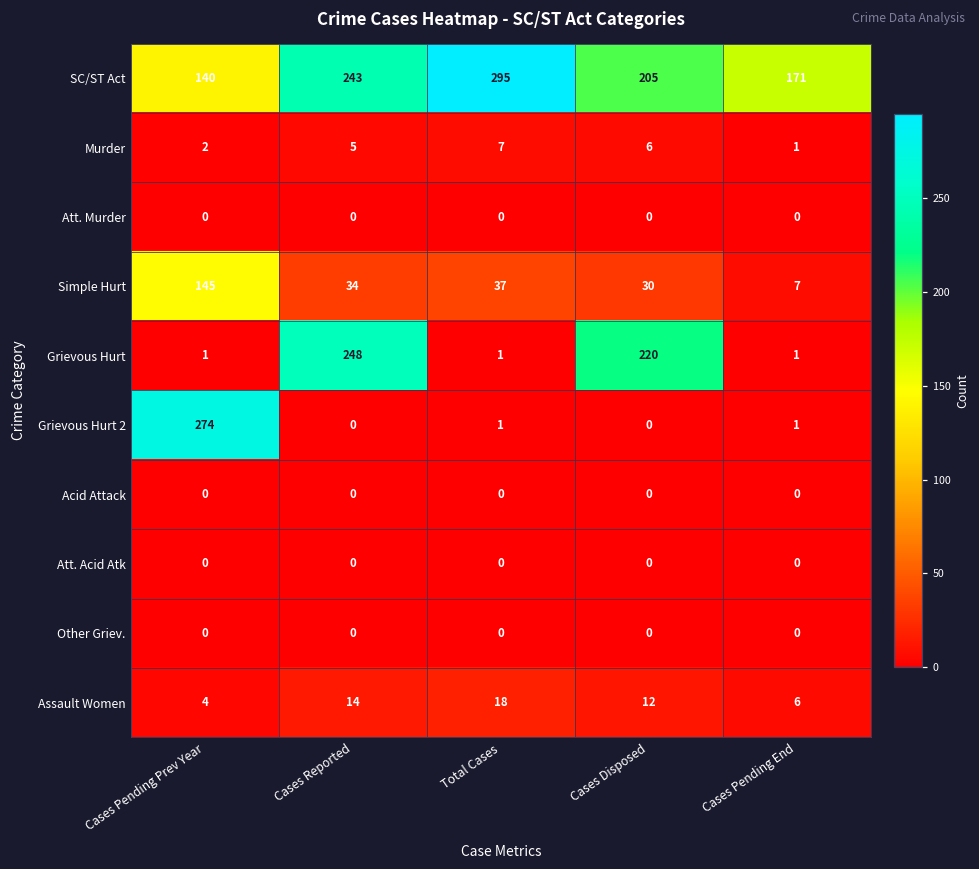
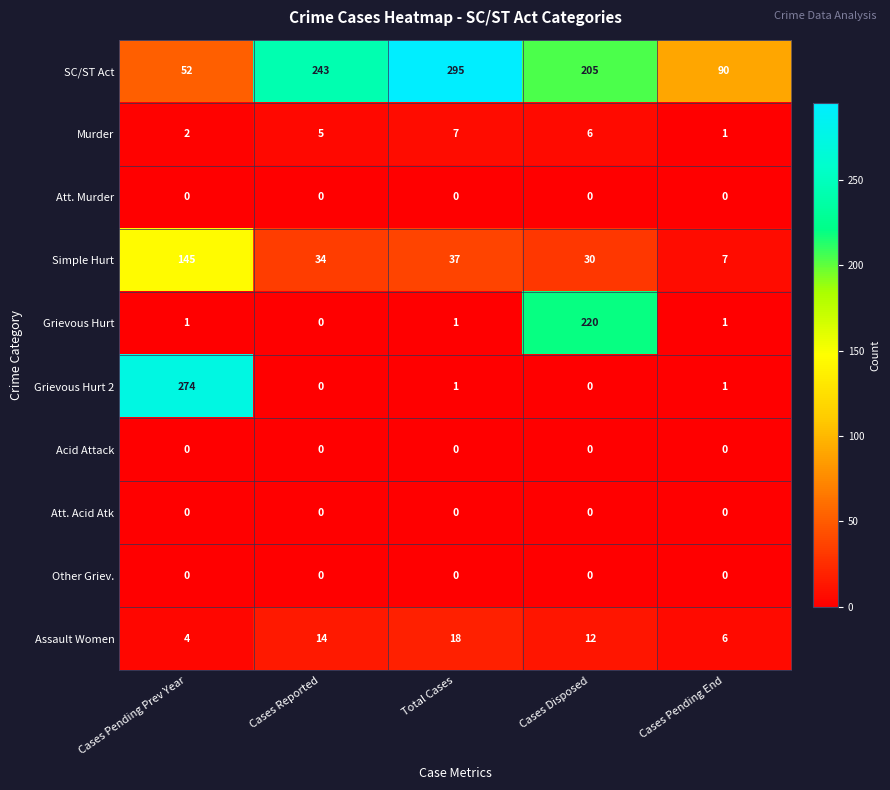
  {
    "SC/ST Act": {
-     "Cases Pending Prev Year": 140,
+     "Cases Pending Prev Year": 52,
      "Cases Reported": 243,
      "Total Cases": 295,
      "Cases Disposed": 205,
-     "Cases Pending End": 171
+     "Cases Pending End": 90
    },
    "Murder": {
      "Cases Pending Prev Year": 2,
      "Cases Reported": 5,
      "Total Cases": 7,
      "Cases Disposed": 6,
      "Cases Pending End": 1
    },
    "Att. Murder": {
      "Cases Pending Prev Year": 0,
      "Cases Reported": 0,
      "Total Cases": 0,
      "Cases Disposed": 0,
      "Cases Pending End": 0
    },
    "Simple Hurt": {
      "Cases Pending Prev Year": 145,
      "Cases Reported": 34,
      "Total Cases": 37,
      "Cases Disposed": 30,
      "Cases Pending End": 7
    },
    "Grievous Hurt": {
      "Cases Pending Prev Year": 1,
-     "Cases Reported": 248,
+     "Cases Reported": 0,
      "Total Cases": 1,
      "Cases Disposed": 220,
      "Cases Pending End": 1
    },
    "Grievous Hurt 2": {
      "Cases Pending Prev Year": 274,
      "Cases Reported": 0,
      "Total Cases": 1,
      "Cases Disposed": 0,
      "Cases Pending End": 1
    },
    "Acid Attack": {
      "Cases Pending Prev Year": 0,
      "Cases Reported": 0,
      "Total Cases": 0,
      "Cases Disposed": 0,
      "Cases Pending End": 0
    },
    "Att. Acid Atk": {
      "Cases Pending Prev Year": 0,
      "Cases Reported": 0,
      "Total Cases": 0,
      "Cases Disposed": 0,
      "Cases Pending End": 0
    },
    "Other Griev.": {
      "Cases Pending Prev Year": 0,
      "Cases Reported": 0,
      "Total Cases": 0,
      "Cases Disposed": 0,
      "Cases Pending End": 0
    },
    "Assault Women": {
      "Cases Pending Prev Year": 4,
      "Cases Reported": 14,
      "Total Cases": 18,
      "Cases Disposed": 12,
      "Cases Pending End": 6
    }
  }
